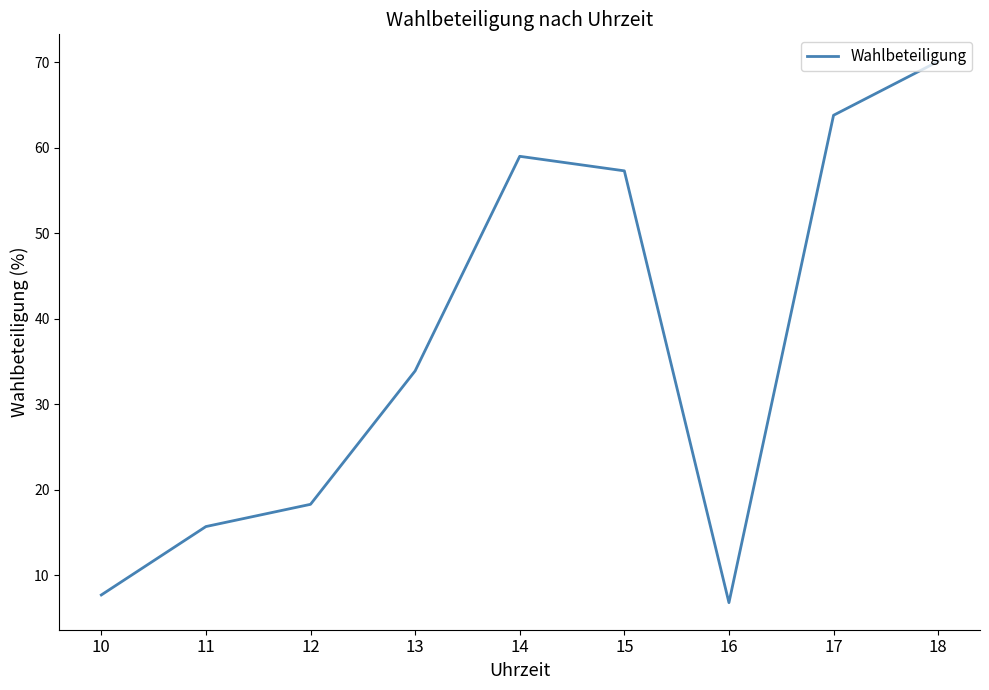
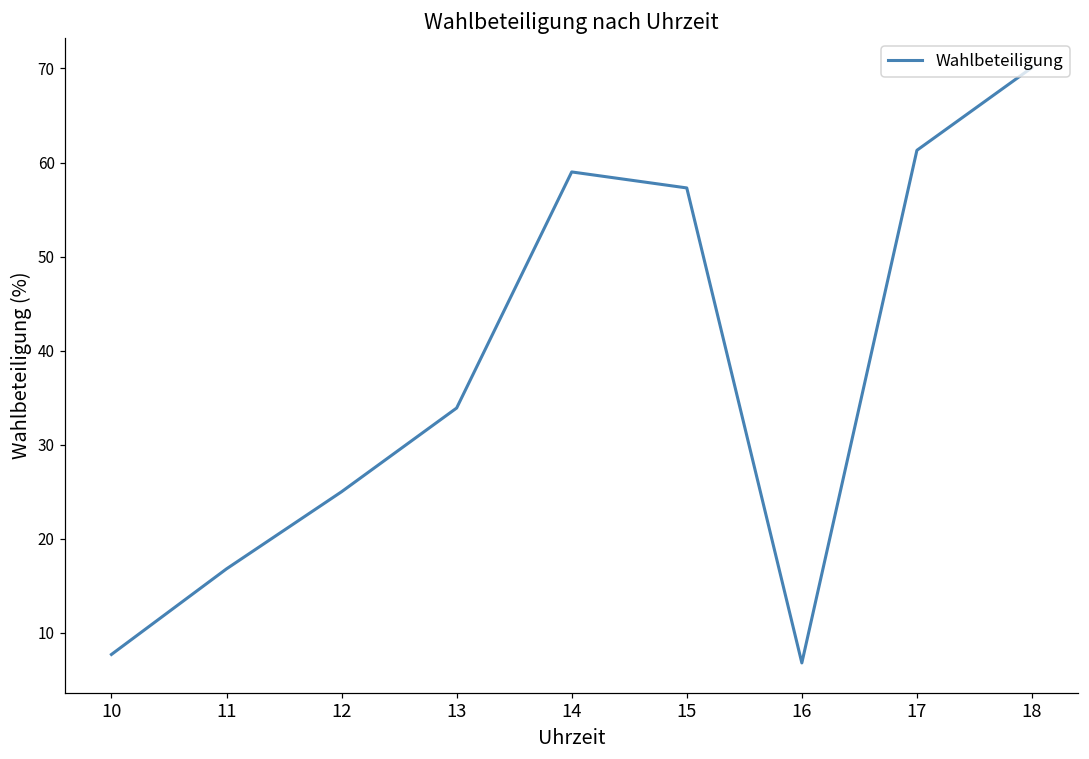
  {
    "10": 8,
-   "11": 16,
-   "12": 18,
+   "11": 17,
+   "12": 25,
    "13": 34,
    "14": 59,
    "15": 57,
    "16": 7,
-   "17": 64
+   "17": 61
  }
